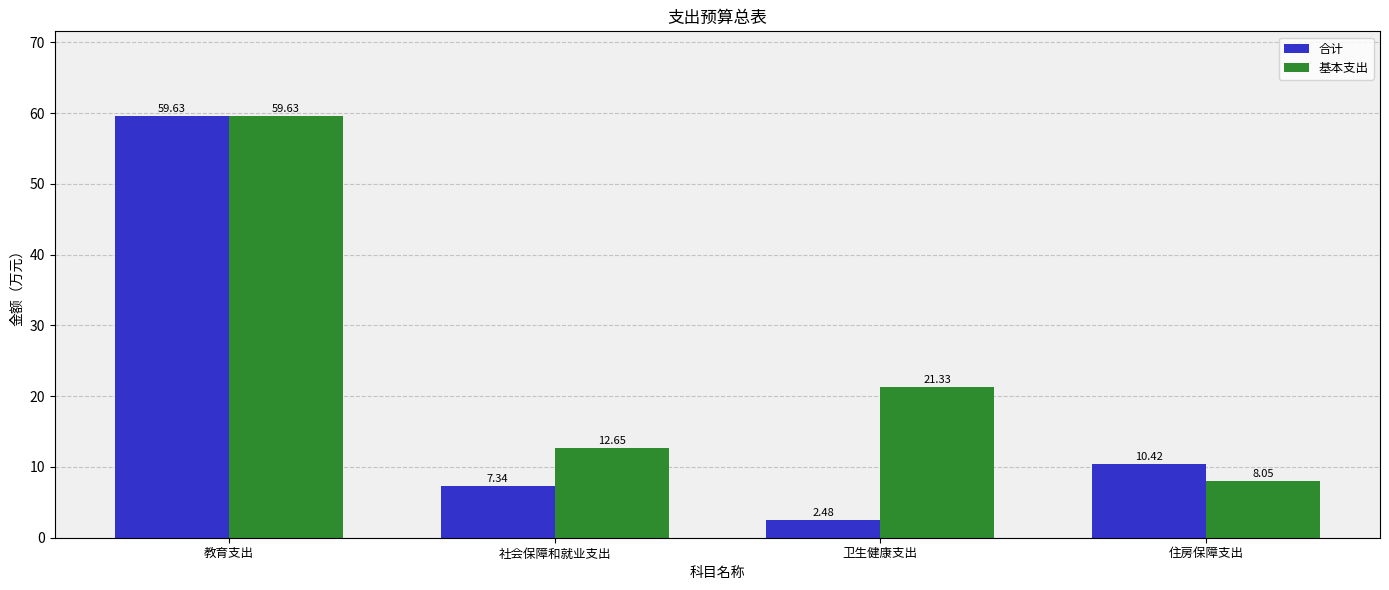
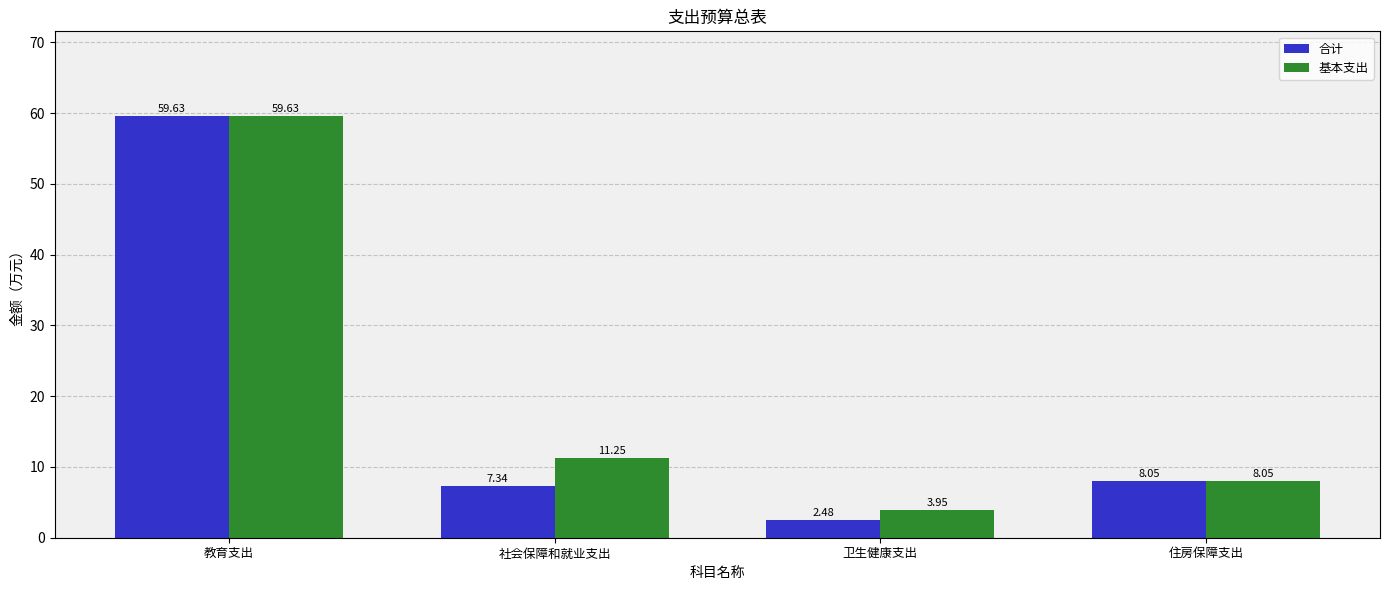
  {
    "合计": {
      "教育支出": 59.63,
      "社会保障和就业支出": 7.34,
      "卫生健康支出": 2.48,
-     "住房保障支出": 10.42
+     "住房保障支出": 8.05
    },
    "基本支出": {
      "教育支出": 59.63,
-     "社会保障和就业支出": 12.65,
-     "卫生健康支出": 21.33,
+     "社会保障和就业支出": 11.25,
+     "卫生健康支出": 3.95,
      "住房保障支出": 8.05
    }
  }
